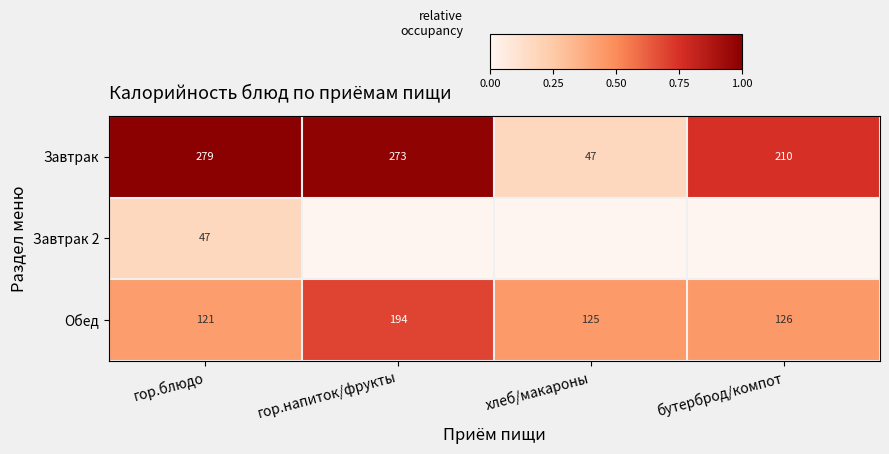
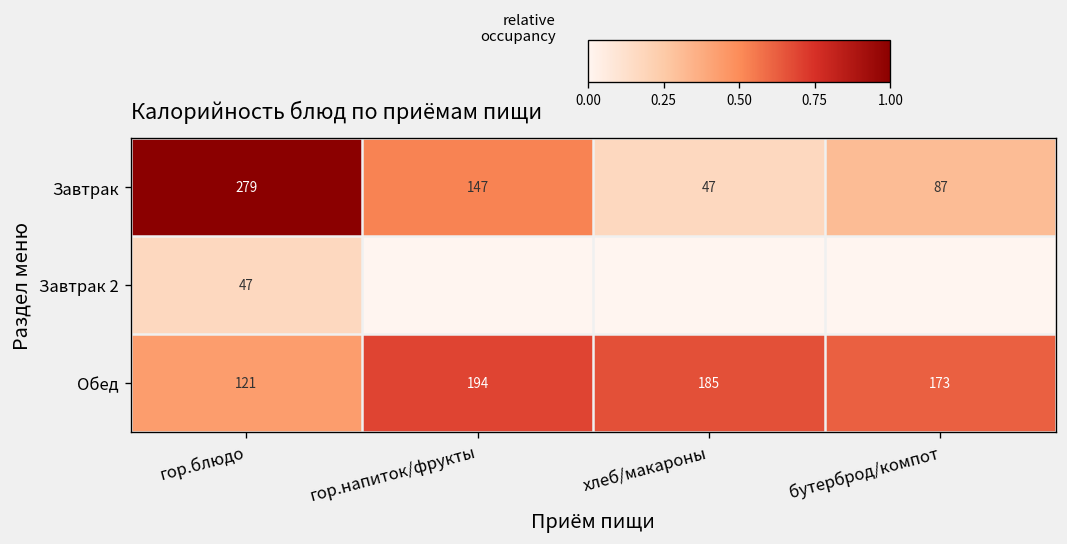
  {
    "Завтрак": {
      "гор.блюдо": 279,
-     "гор.напиток/фрукты": 273,
+     "гор.напиток/фрукты": 147,
      "хлеб/макароны": 47,
-     "бутерброд/компот": 210
+     "бутерброд/компот": 87
    },
    "Завтрак 2": {
      "гор.блюдо": 47
    },
    "Обед": {
      "гор.блюдо": 121,
      "гор.напиток/фрукты": 194,
-     "хлеб/макароны": 125,
-     "бутерброд/компот": 126
+     "хлеб/макароны": 185,
+     "бутерброд/компот": 173
    }
  }
